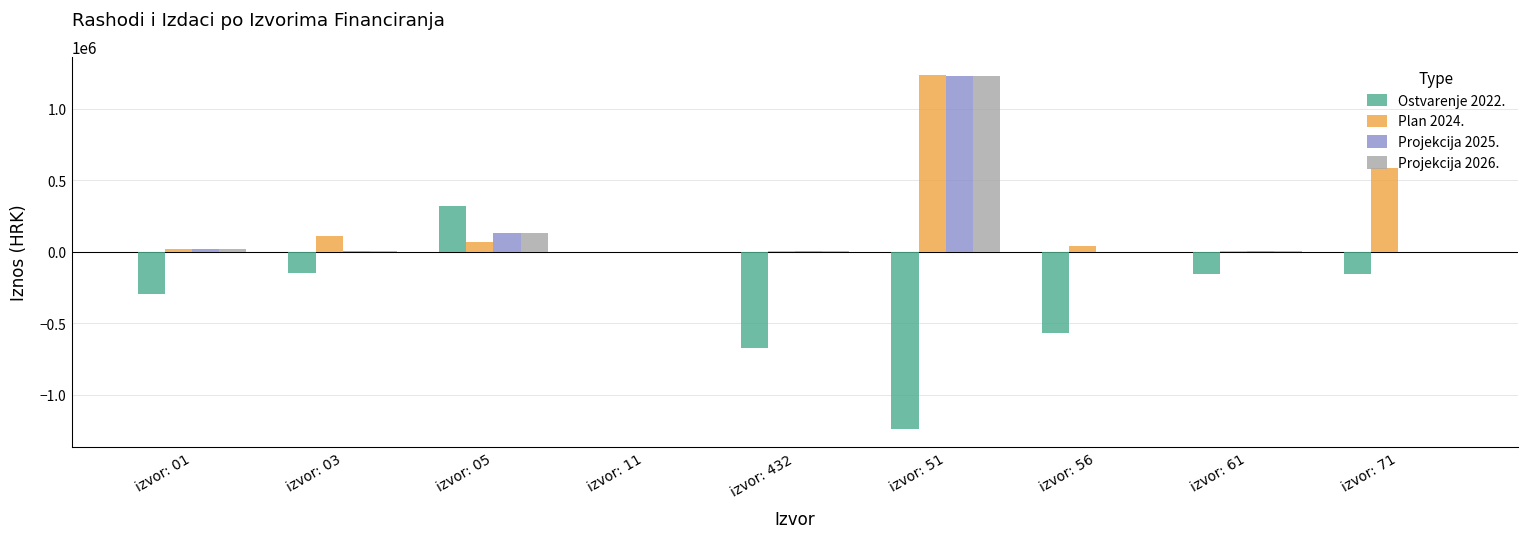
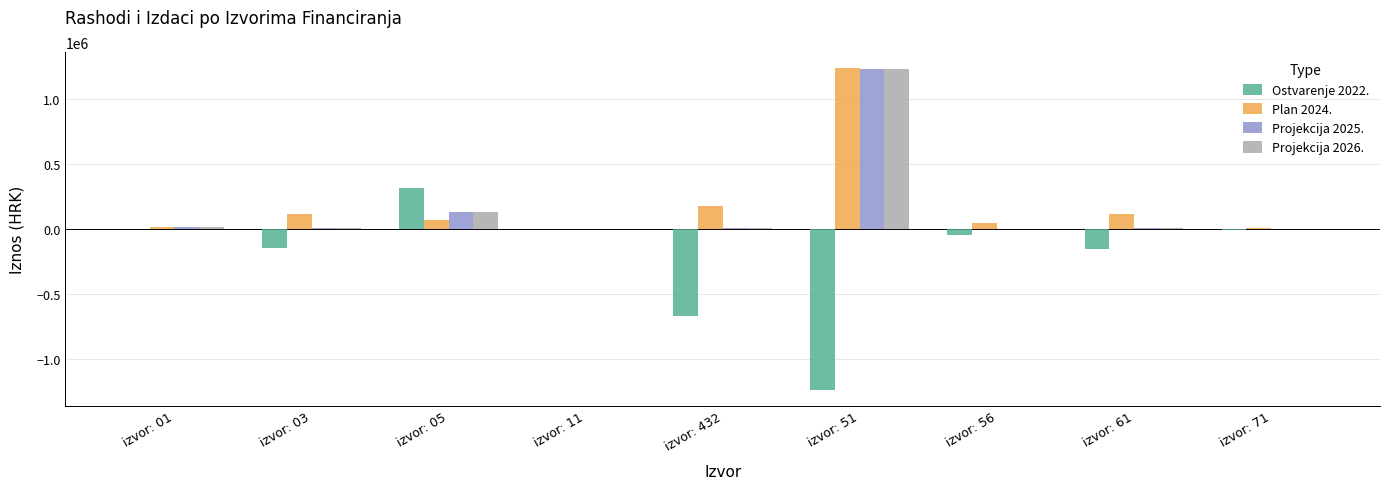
  {
    "Ostvarenje 2022.": {
-     "izvor: 01": -300000,
+     "izvor: 01": 0,
      "izvor: 03": -140000,
      "izvor: 05": 320000,
      "izvor: 432": -670000,
      "izvor: 51": -1240000,
-     "izvor: 56": -560000,
+     "izvor: 56": -40000,
      "izvor: 61": -150000,
-     "izvor: 71": -160000
+     "izvor: 71": -10000
    },
    "Plan 2024.": {
      "izvor: 03": 110000,
      "izvor: 05": 70000,
-     "izvor: 432": 10000,
+     "izvor: 432": 170000,
      "izvor: 51": 1240000,
      "izvor: 56": 40000,
-     "izvor: 61": 10000,
-     "izvor: 71": 580000
+     "izvor: 61": 110000,
+     "izvor: 71": 10000
    }
  }
